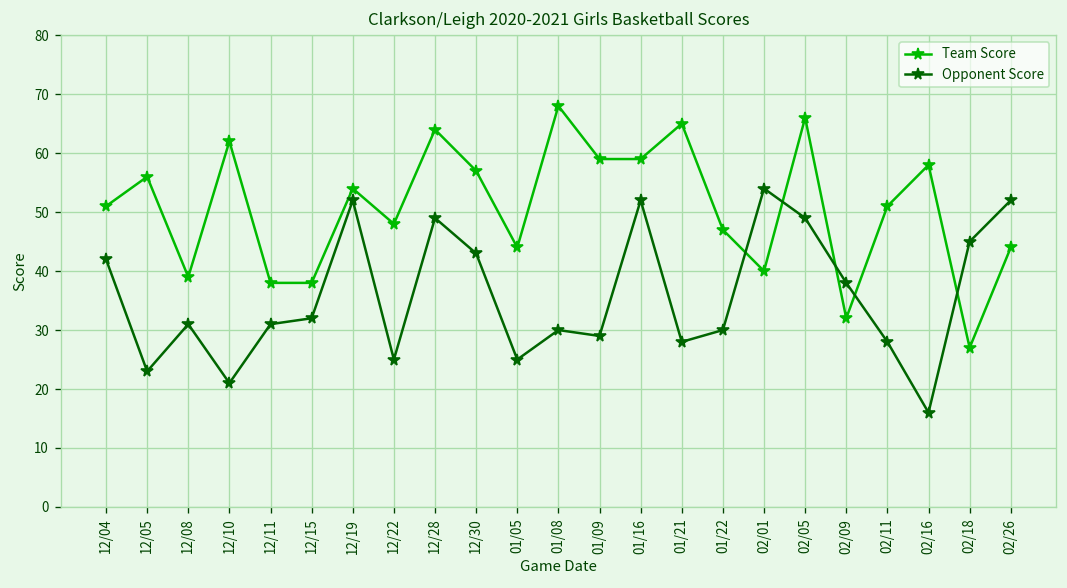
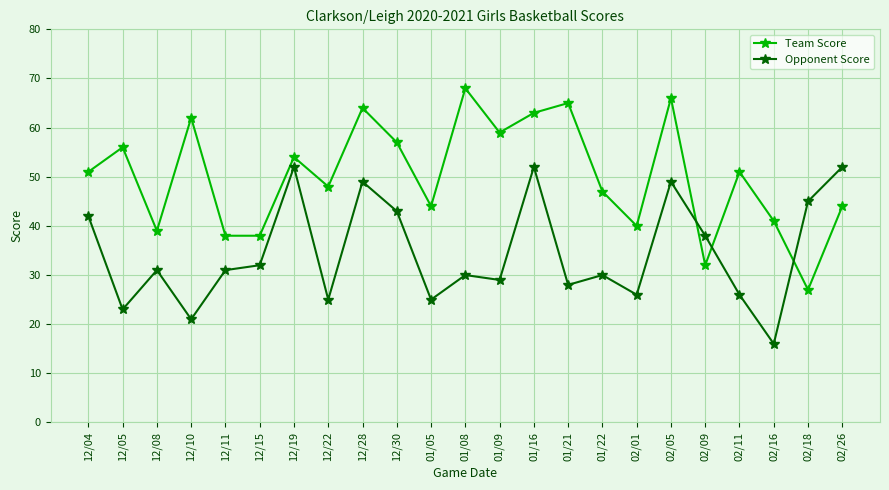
  {
    "Team Score": {
      "12/04": 51,
      "12/05": 56,
      "12/08": 39,
      "12/10": 62,
      "12/11": 38,
      "12/15": 38,
      "12/19": 54,
      "12/22": 48,
      "12/28": 64,
      "12/30": 57,
      "01/05": 44,
      "01/08": 68,
      "01/09": 59,
-     "01/16": 59,
+     "01/16": 63,
      "01/21": 65,
      "01/22": 47,
      "02/01": 40,
      "02/05": 66,
      "02/09": 32,
      "02/11": 51,
-     "02/16": 58,
+     "02/16": 41,
      "02/18": 27,
      "02/26": 44
    },
    "Opponent Score": {
      "12/04": 42,
      "12/05": 23,
      "12/08": 31,
      "12/10": 21,
      "12/11": 31,
      "12/15": 32,
      "12/19": 52,
      "12/22": 25,
      "12/28": 49,
      "12/30": 43,
      "01/05": 25,
      "01/08": 30,
      "01/09": 29,
      "01/16": 52,
      "01/21": 28,
      "01/22": 30,
-     "02/01": 54,
+     "02/01": 26,
      "02/05": 49,
      "02/09": 38,
-     "02/11": 28,
+     "02/11": 26,
      "02/16": 16,
      "02/18": 45,
      "02/26": 52
    }
  }
